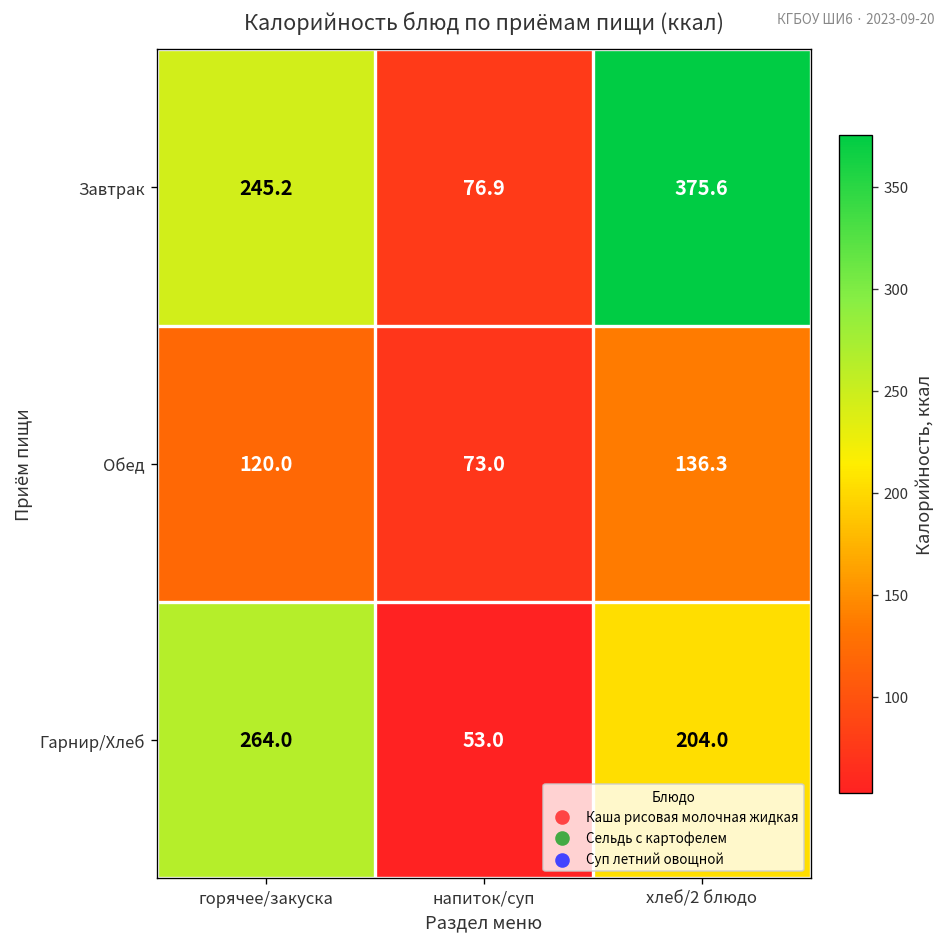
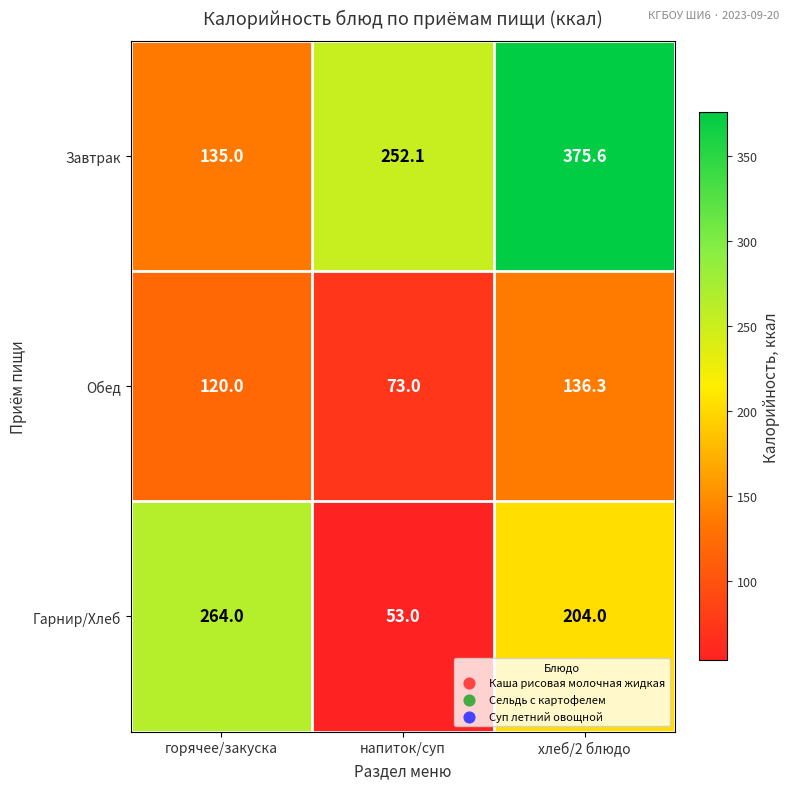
  {
    "Завтрак": {
-     "горячее/закуска": 245.2,
-     "напиток/суп": 76.9,
+     "горячее/закуска": 135.0,
+     "напиток/суп": 252.1,
      "хлеб/2 блюдо": 375.6
    },
    "Обед": {
      "горячее/закуска": 120.0,
      "напиток/суп": 73.0,
      "хлеб/2 блюдо": 136.3
    },
    "Гарнир/Хлеб": {
      "горячее/закуска": 264.0,
      "напиток/суп": 53.0,
      "хлеб/2 блюдо": 204.0
    }
  }
